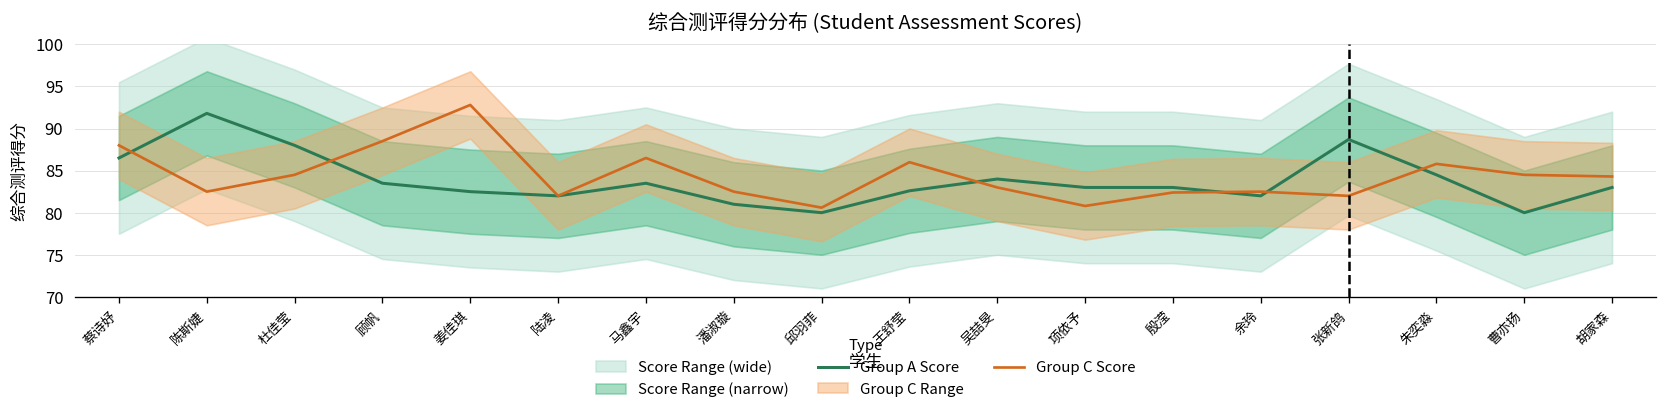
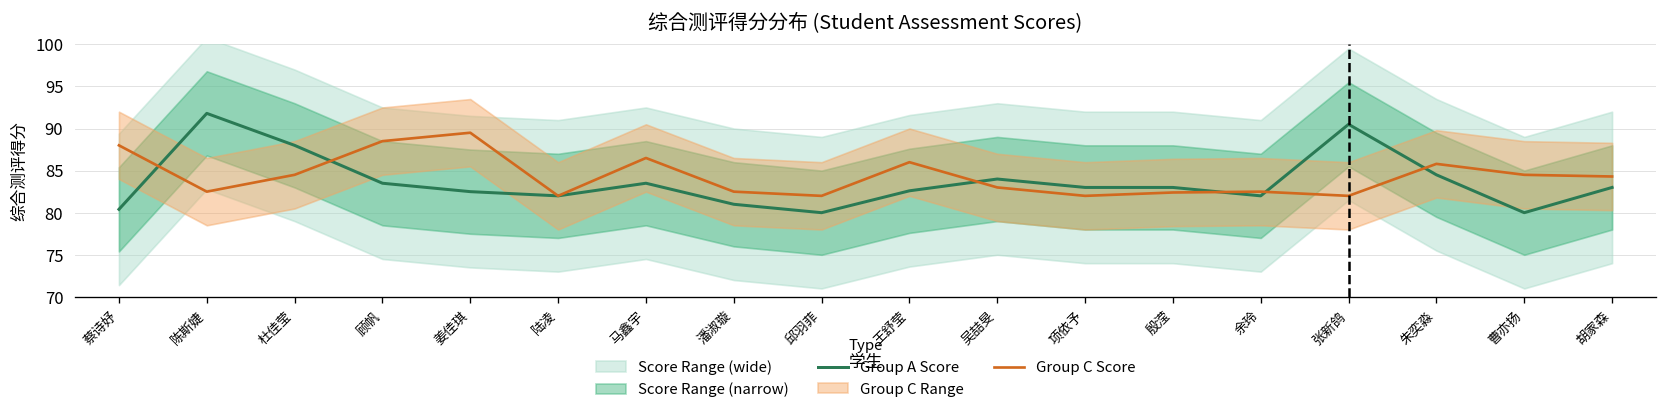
  {
    "Group A Score": {
-     "蔡诗妤": 87,
+     "蔡诗妤": 80,
      "陈斯婕": 92,
      "杜佳莹": 88,
      "顾帆": 84,
      "姜佳琪": 83,
      "马鑫宇": 84,
      "潘淑璇": 81,
      "邱羽菲": 80,
      "王舒莹": 83,
      "吴喆旻": 84,
      "项依予": 83,
      "殷滢": 83,
      "余玲": 82,
-     "张新鸽": 89,
+     "张新鸽": 91,
      "朱奕淼": 85,
      "曹亦扬": 80,
      "胡家森": 83
    },
    "Group C Score": {
      "蔡诗妤": 88,
      "陈斯婕": 83,
      "杜佳莹": 85,
-     "姜佳琪": 93,
+     "姜佳琪": 90,
      "马鑫宇": 87,
      "潘淑璇": 83,
-     "邱羽菲": 81,
+     "邱羽菲": 82,
      "王舒莹": 86,
      "吴喆旻": 83,
-     "项依予": 81,
+     "项依予": 82,
      "殷滢": 82,
      "余玲": 83,
      "张新鸽": 82,
      "朱奕淼": 86,
      "曹亦扬": 85,
      "胡家森": 84
    }
  }
